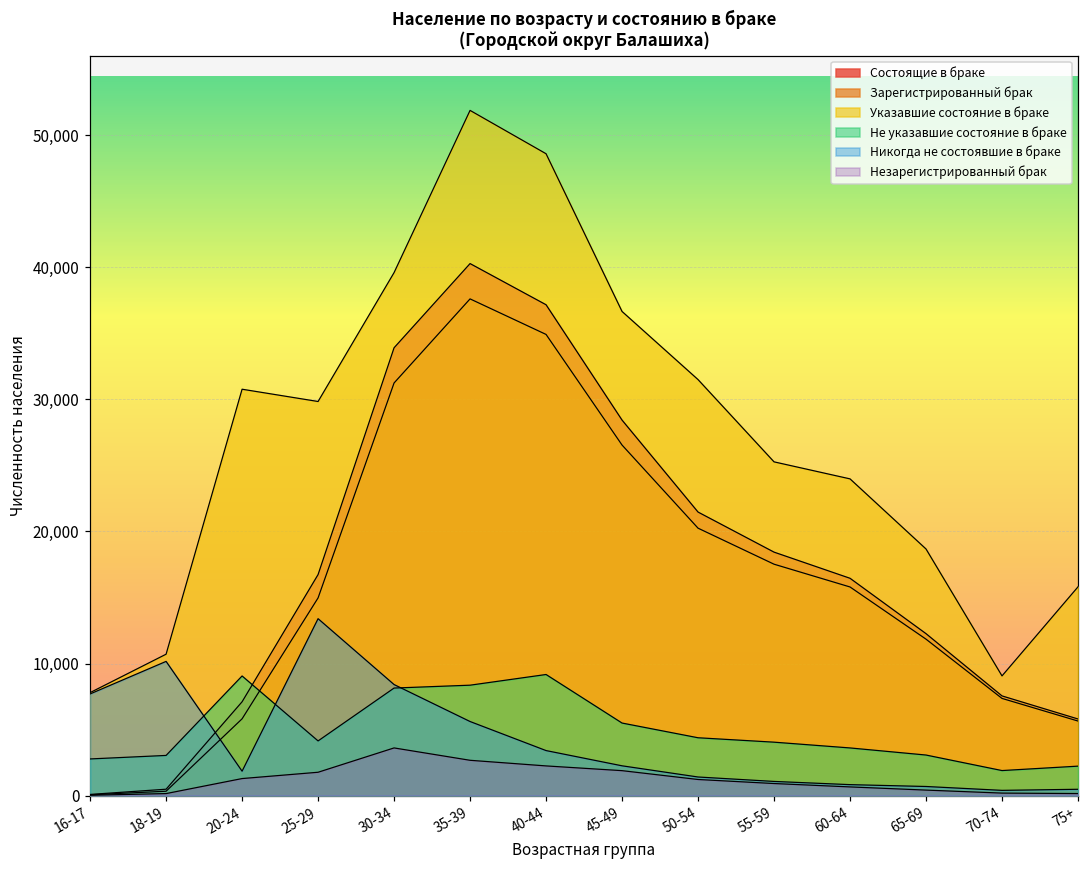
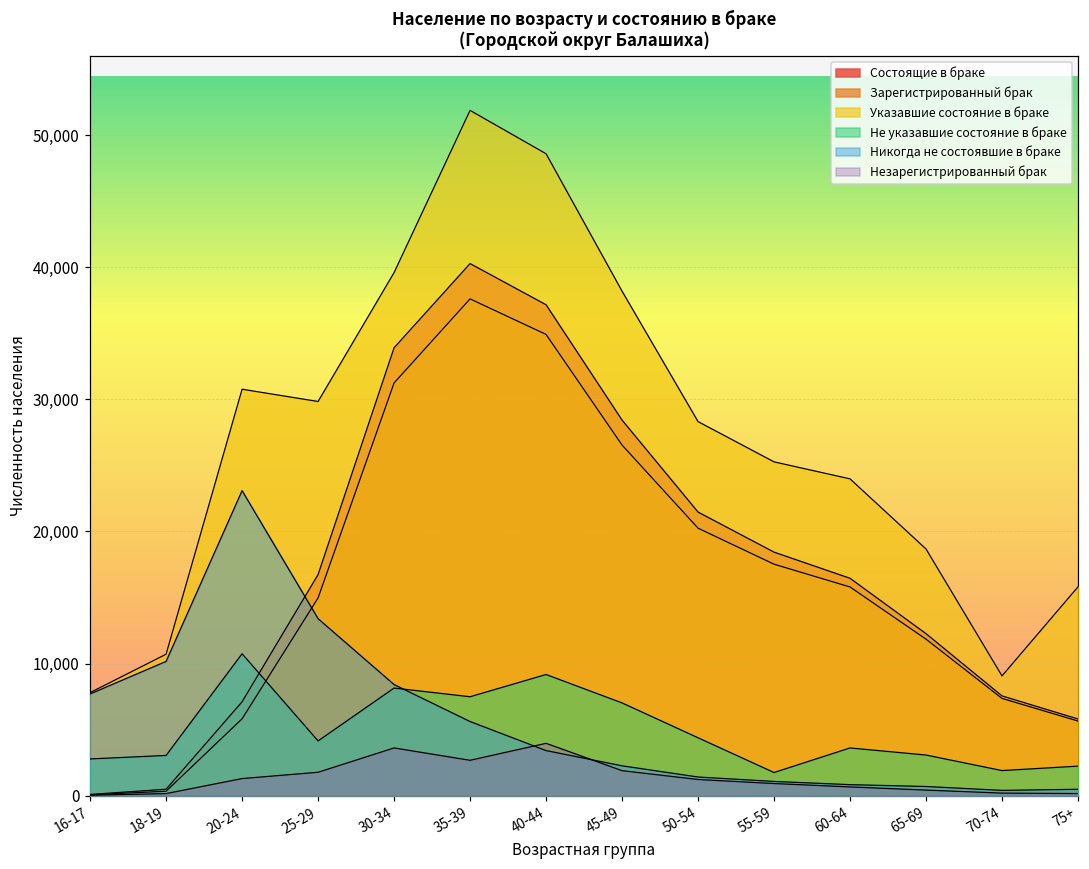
  {
    "Указавшие состояние в браке": {
      "18-19": "10,700",
      "20-24": "30,800",
      "25-29": "29,800",
      "30-34": "39,600",
      "35-39": "51,900",
      "40-44": "48,600",
-     "45-49": "36,700",
-     "50-54": "31,500",
+     "45-49": "38,200",
+     "50-54": "28,300",
      "55-59": "25,300",
      "60-64": "24,000",
      "65-69": "18,700",
      "70-74": "9,100",
      "75+": "15,800"
    },
    "Не указавшие состояние в браке": {
      "16-17": "2,800",
      "18-19": "3,000",
-     "20-24": "9,100",
+     "20-24": "10,700",
      "25-29": "4,100",
      "30-34": "8,100",
-     "35-39": "8,400",
+     "35-39": "7,500",
      "40-44": "9,200",
-     "45-49": "5,500",
+     "45-49": "7,000",
      "50-54": "4,400",
-     "55-59": "4,000",
+     "55-59": "1,700",
      "60-64": "3,600",
      "65-69": "3,100",
      "70-74": "1,900",
      "75+": "2,200"
    },
    "Никогда не состоявшие в браке": {
      "18-19": "10,200",
-     "20-24": "1,800",
+     "20-24": "23,100",
      "25-29": "13,400",
      "30-34": "8,400",
      "35-39": "5,600",
      "40-44": "3,400",
      "45-49": "2,300",
      "65-69": "700",
      "75+": "500"
    },
    "Незарегистрированный брак": {
      "20-24": "1,300",
      "25-29": "1,800",
      "30-34": "3,600",
      "35-39": "2,700",
-     "40-44": "2,200",
+     "40-44": "4,000",
      "45-49": "1,900",
      "65-69": "400",
      "75+": "200"
    }
  }
